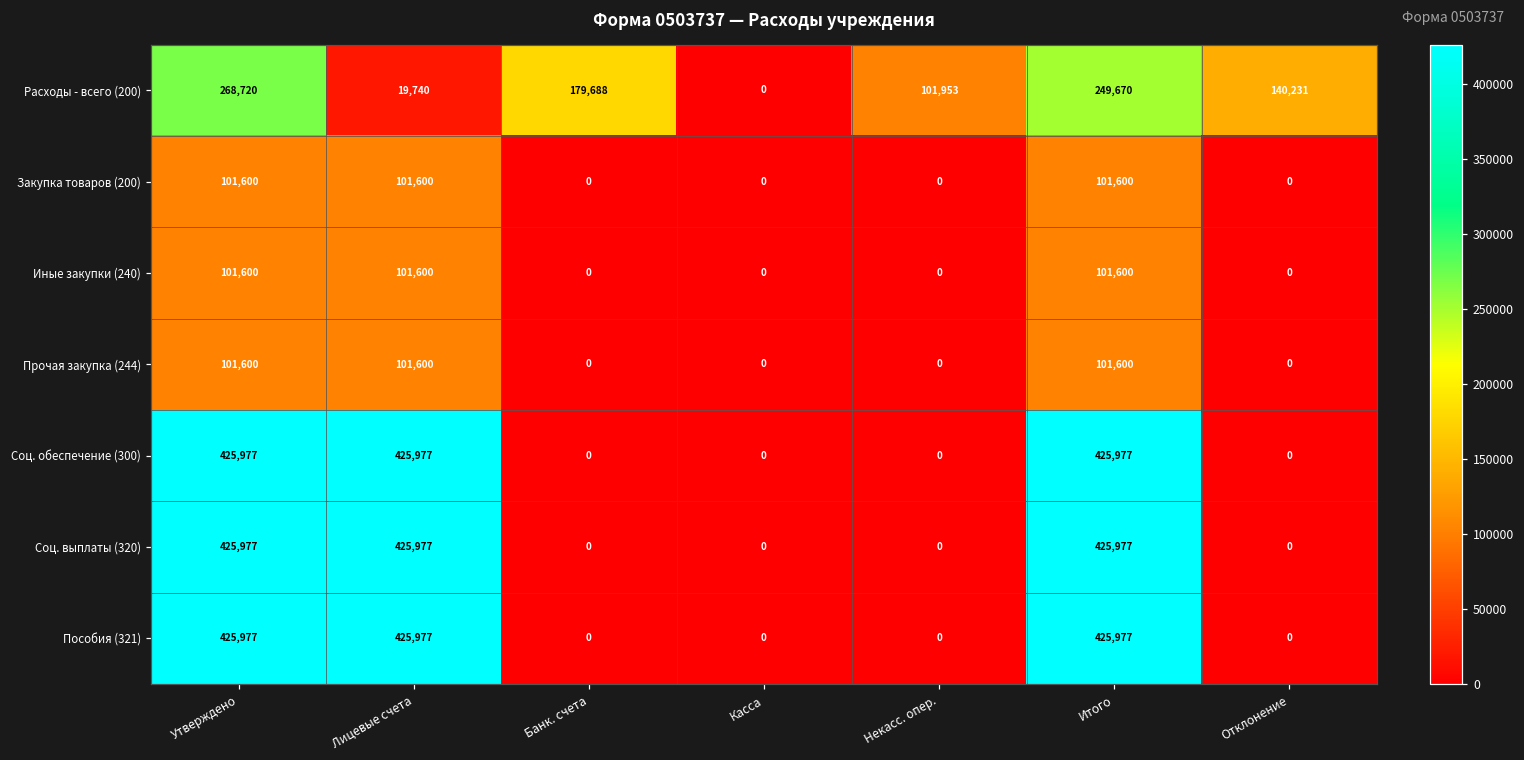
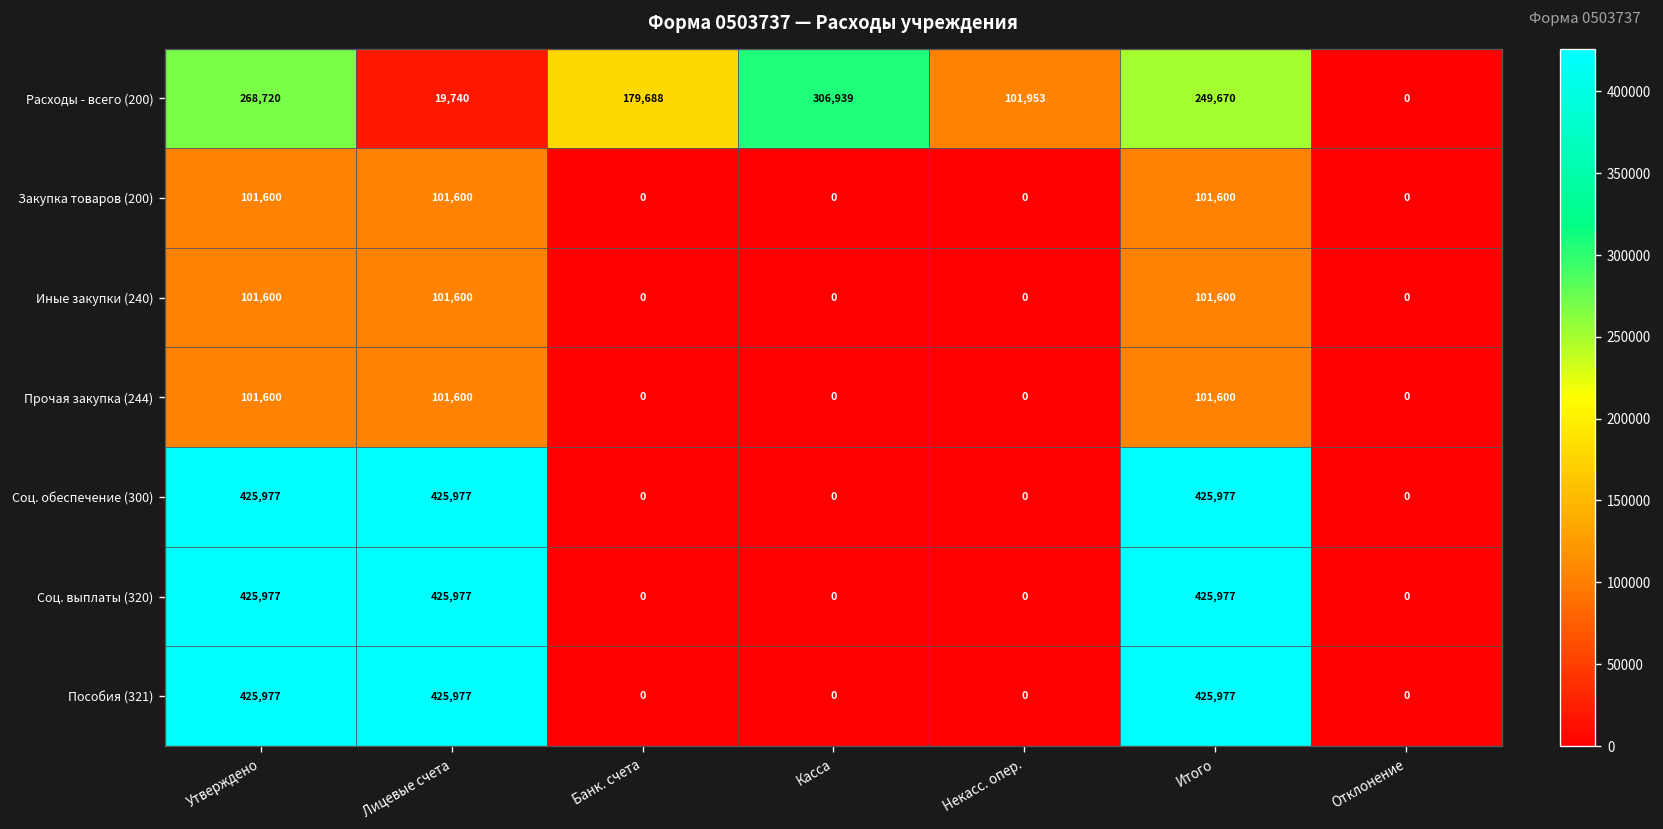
  {
    "Расходы - всего (200)": {
      "Утверждено": "268,720",
      "Лицевые счета": "19,740",
      "Банк. счета": "179,688",
-     "Касса": "0",
+     "Касса": "306,939",
      "Некасс. опер.": "101,953",
      "Итого": "249,670",
-     "Отклонение": "140,231"
+     "Отклонение": "0"
    },
    "Закупка товаров (200)": {
      "Утверждено": "101,600",
      "Лицевые счета": "101,600",
      "Банк. счета": "0",
      "Касса": "0",
      "Некасс. опер.": "0",
      "Итого": "101,600",
      "Отклонение": "0"
    },
    "Иные закупки (240)": {
      "Утверждено": "101,600",
      "Лицевые счета": "101,600",
      "Банк. счета": "0",
      "Касса": "0",
      "Некасс. опер.": "0",
      "Итого": "101,600",
      "Отклонение": "0"
    },
    "Прочая закупка (244)": {
      "Утверждено": "101,600",
      "Лицевые счета": "101,600",
      "Банк. счета": "0",
      "Касса": "0",
      "Некасс. опер.": "0",
      "Итого": "101,600",
      "Отклонение": "0"
    },
    "Соц. обеспечение (300)": {
      "Утверждено": "425,977",
      "Лицевые счета": "425,977",
      "Банк. счета": "0",
      "Касса": "0",
      "Некасс. опер.": "0",
      "Итого": "425,977",
      "Отклонение": "0"
    },
    "Соц. выплаты (320)": {
      "Утверждено": "425,977",
      "Лицевые счета": "425,977",
      "Банк. счета": "0",
      "Касса": "0",
      "Некасс. опер.": "0",
      "Итого": "425,977",
      "Отклонение": "0"
    },
    "Пособия (321)": {
      "Утверждено": "425,977",
      "Лицевые счета": "425,977",
      "Банк. счета": "0",
      "Касса": "0",
      "Некасс. опер.": "0",
      "Итого": "425,977",
      "Отклонение": "0"
    }
  }
